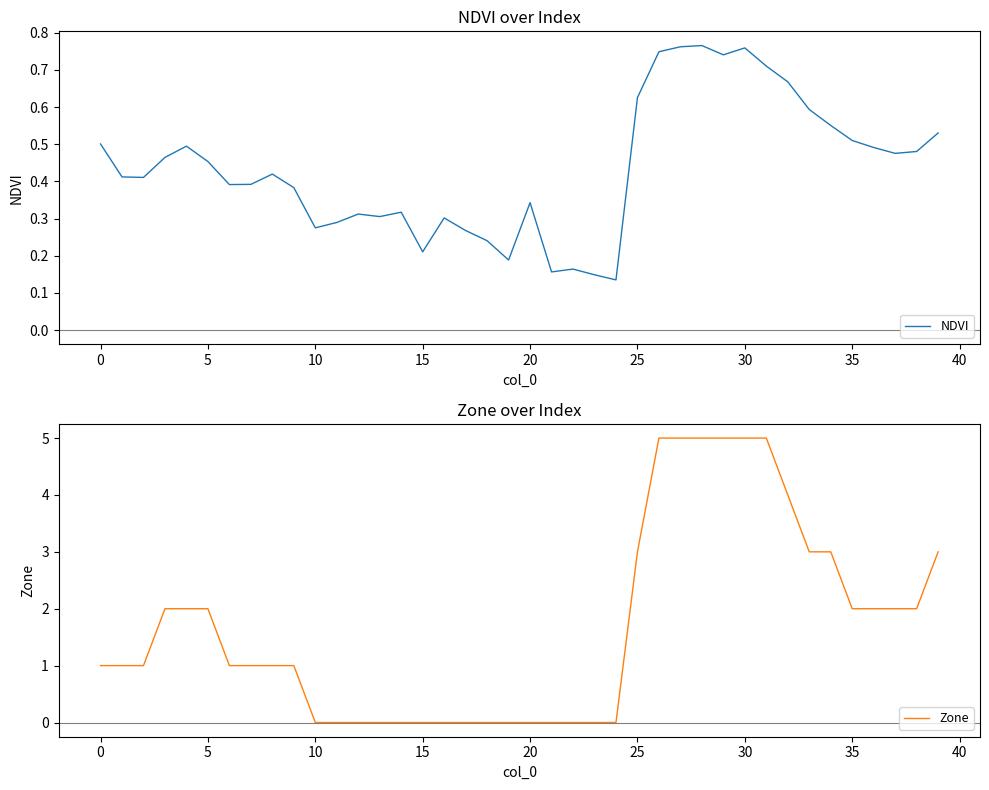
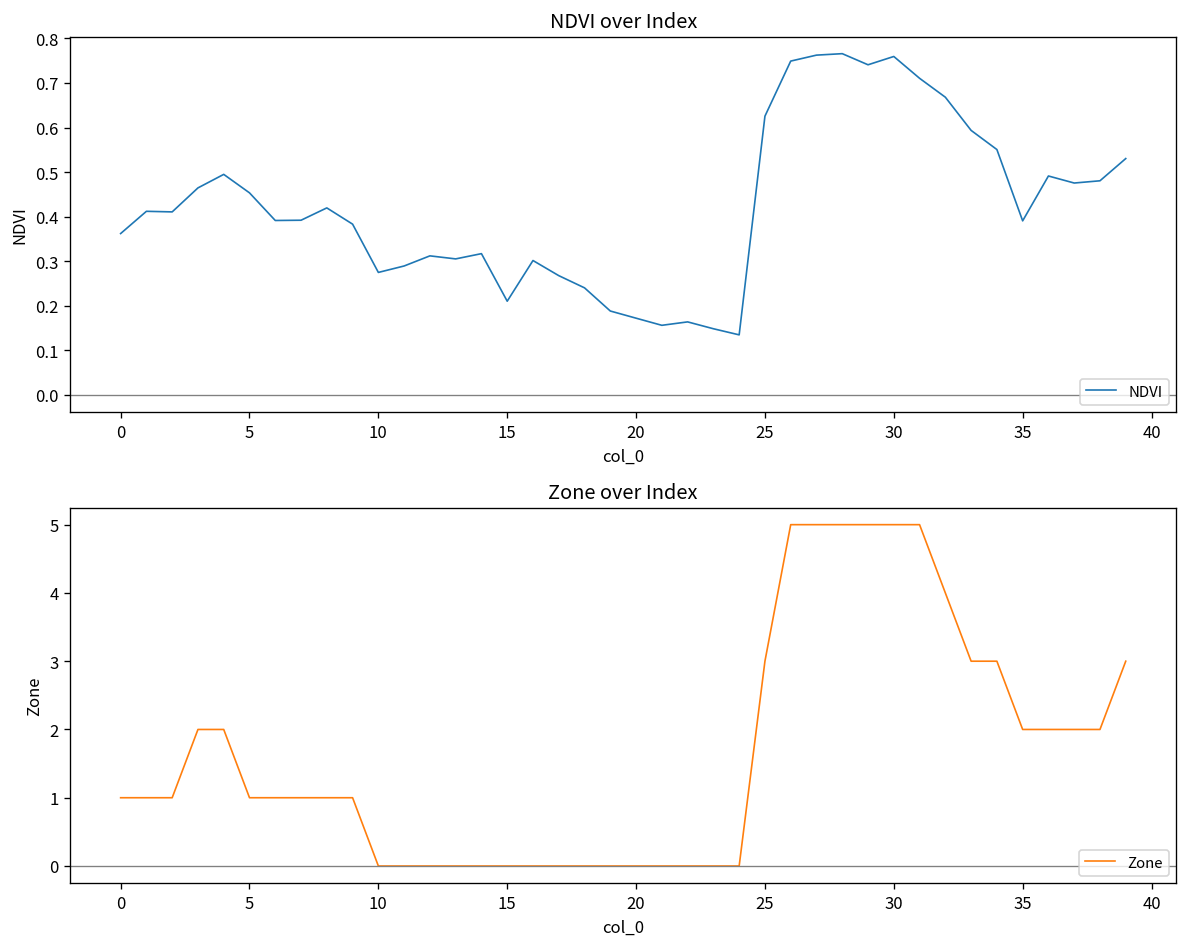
  {
    "NDVI over Index": {
-     "0": 0.50,
+     "0": 0.36,
      "5": 0.45,
      "10": 0.27,
      "15": 0.21,
-     "20": 0.34,
+     "20": 0.17,
      "25": 0.63,
      "30": 0.76,
-     "35": 0.51
+     "35": 0.39
    },
    "Zone over Index": {
      "0": 1,
-     "5": 2,
+     "5": 1,
      "10": 0,
      "15": 0,
      "20": 0,
      "25": 3,
      "30": 5,
      "35": 2
    }
  }
